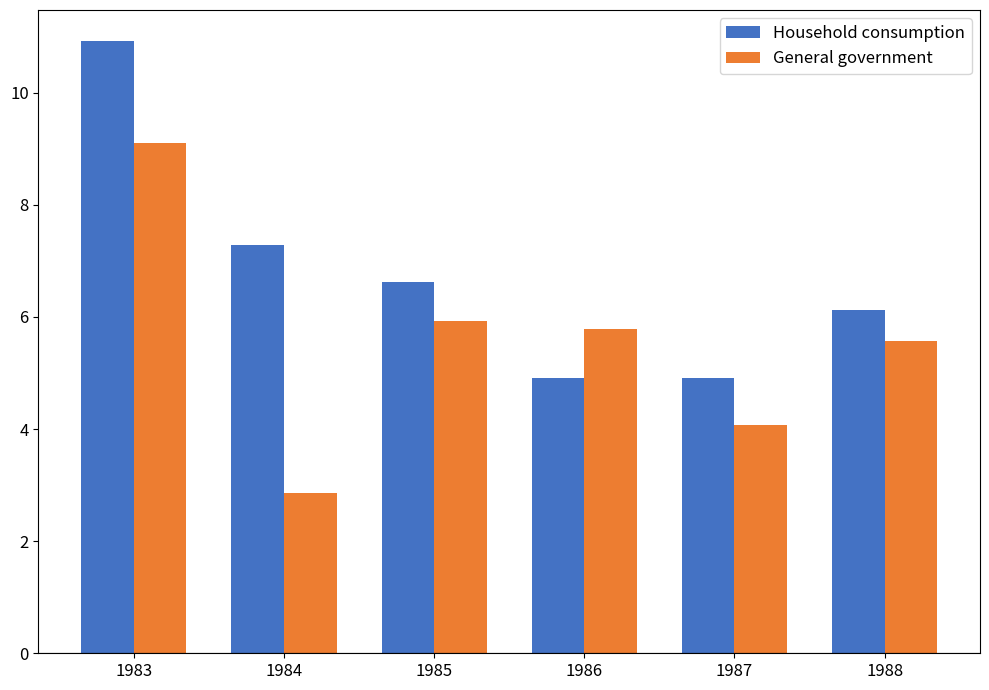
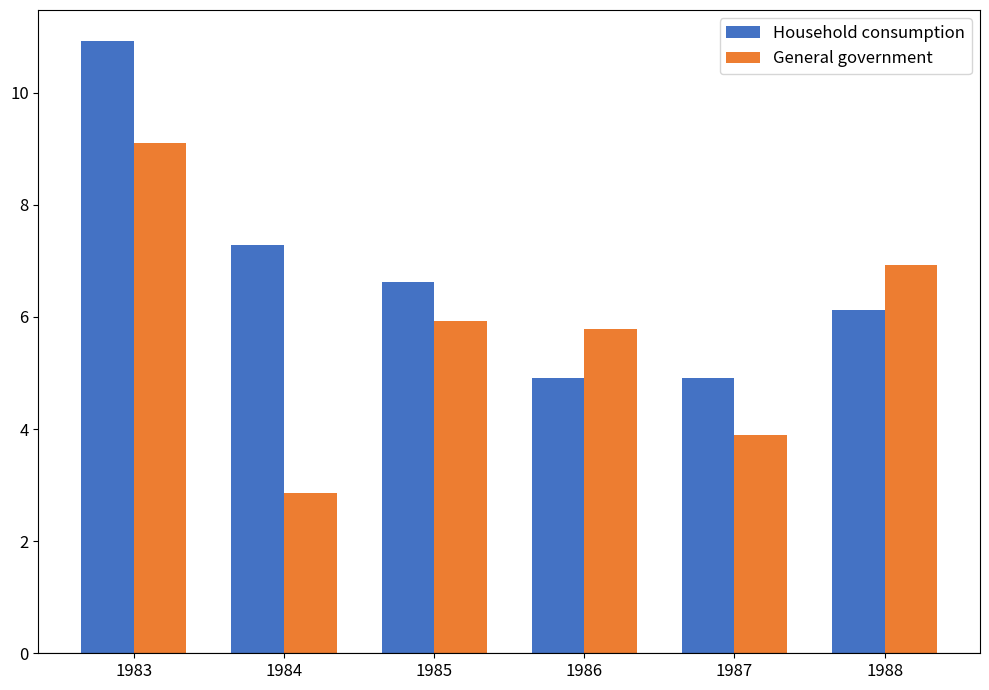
  {
    "Household consumption": {
      "1983": 10.9,
      "1984": 7.3,
      "1985": 6.6,
      "1986": 4.9,
      "1987": 4.9,
      "1988": 6.1
    },
    "General government": {
      "1983": 9.1,
      "1984": 2.9,
      "1985": 5.9,
      "1986": 5.8,
-     "1987": 4.1,
-     "1988": 5.6
+     "1987": 3.9,
+     "1988": 6.9
    }
  }
